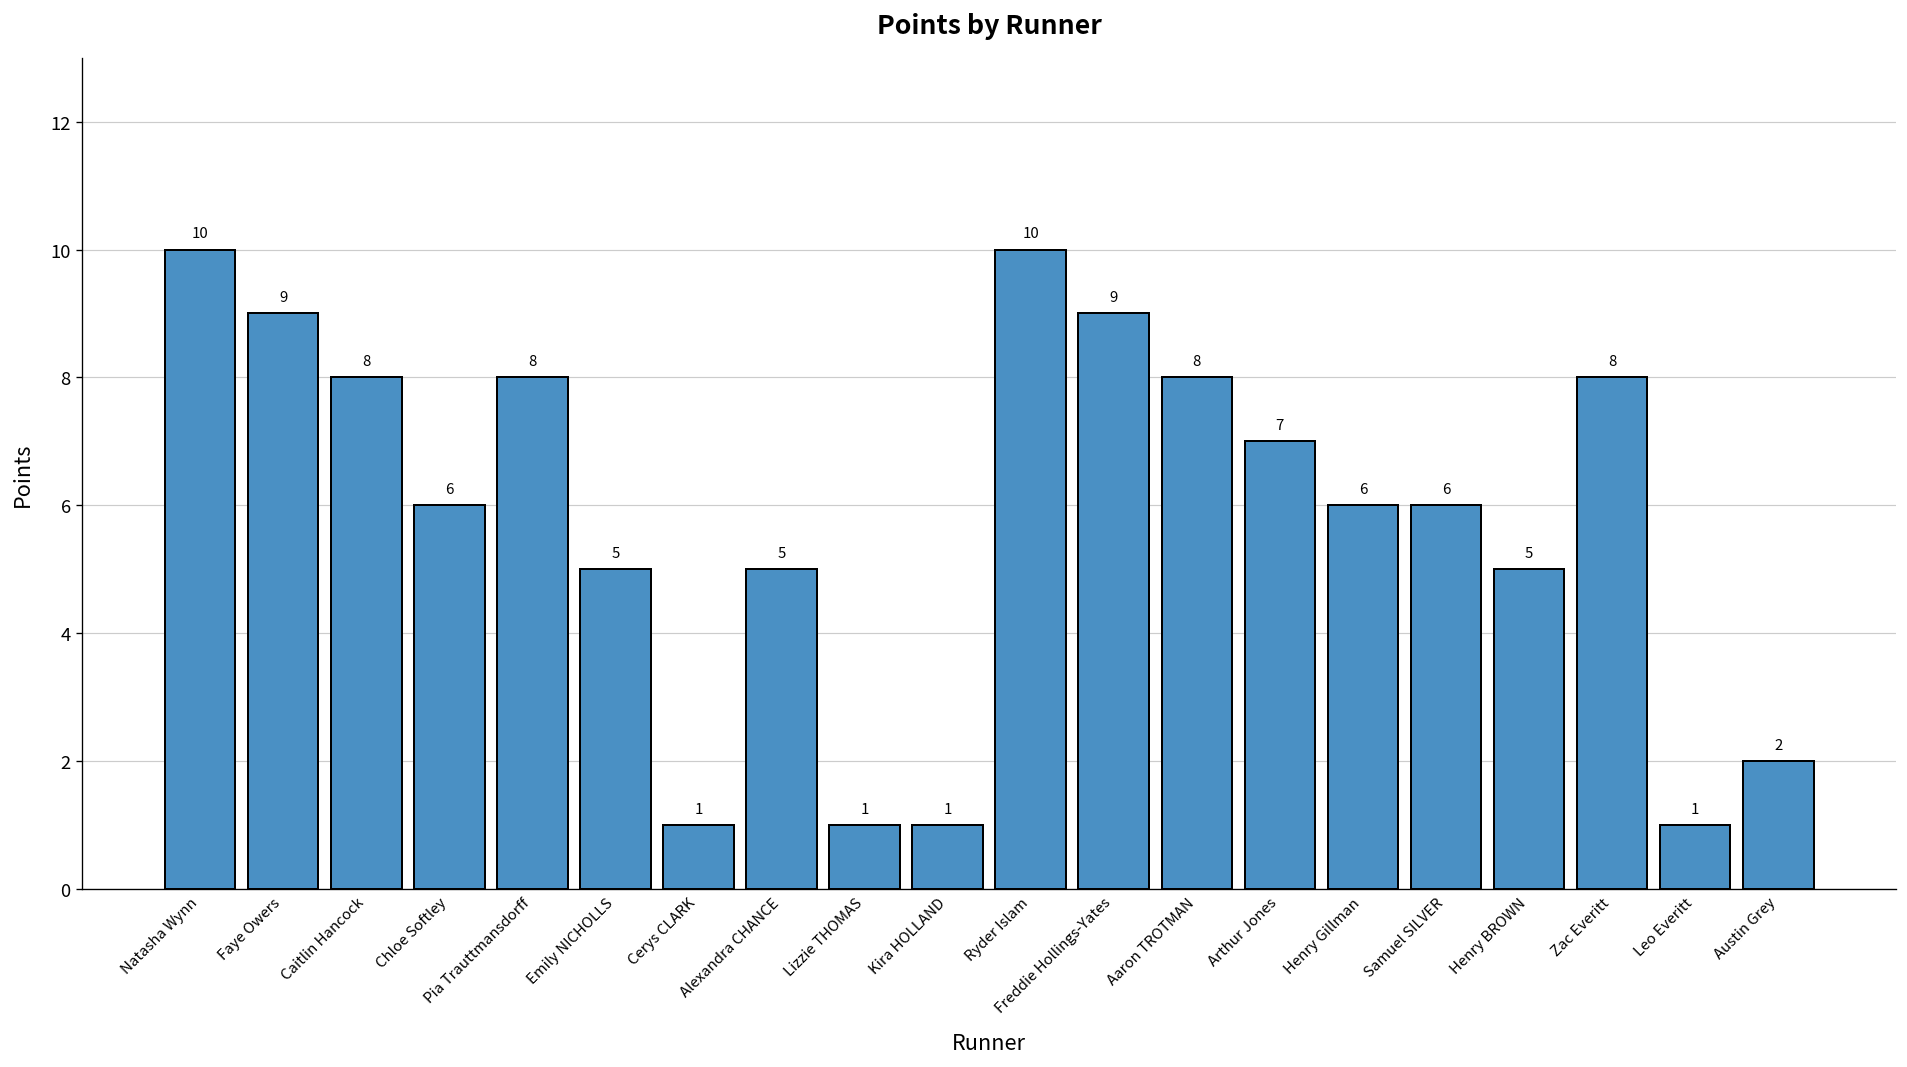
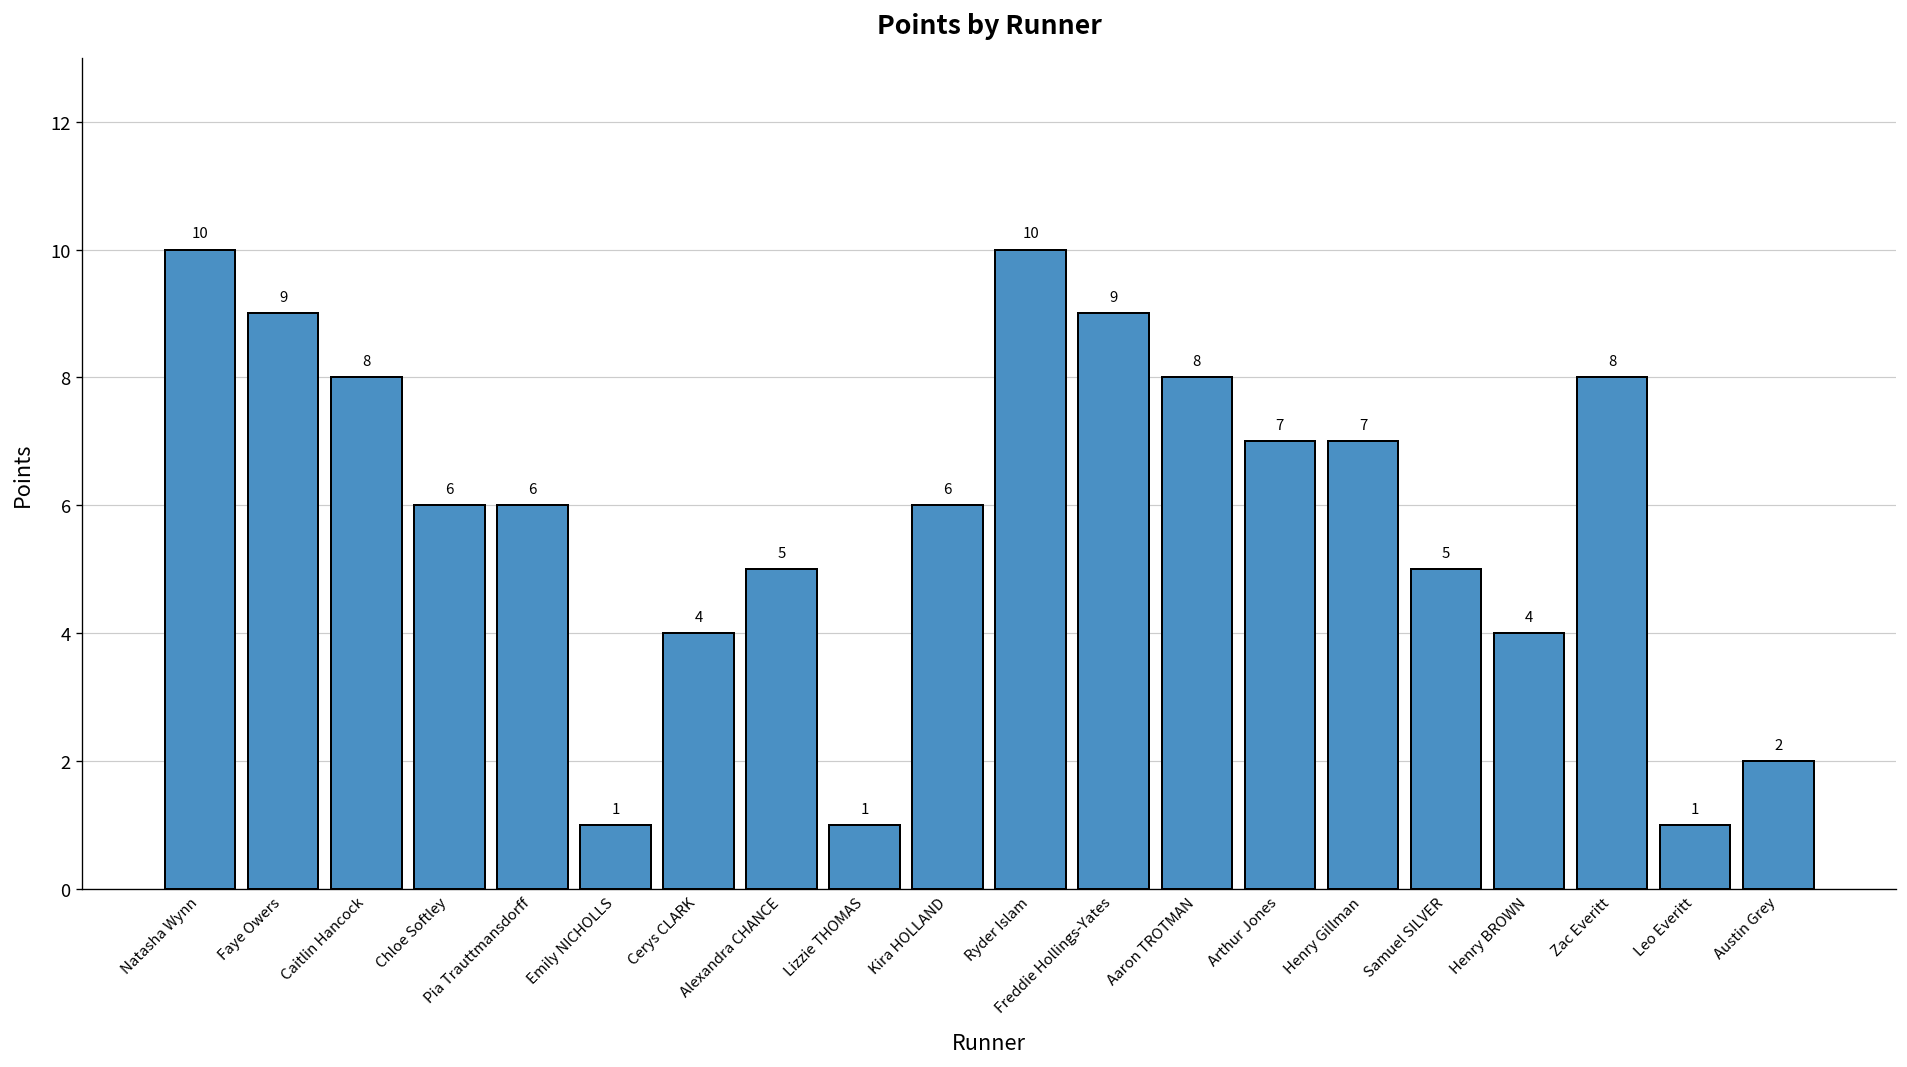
  {
    "Natasha Wynn": 10,
    "Faye Owers": 9,
    "Caitlin Hancock": 8,
    "Chloe Softley": 6,
-   "Pia Trauttmansdorff": 8,
-   "Emily NICHOLLS": 5,
-   "Cerys CLARK": 1,
+   "Pia Trauttmansdorff": 6,
+   "Emily NICHOLLS": 1,
+   "Cerys CLARK": 4,
    "Alexandra CHANCE": 5,
    "Lizzie THOMAS": 1,
-   "Kira HOLLAND": 1,
+   "Kira HOLLAND": 6,
    "Ryder Islam": 10,
    "Freddie Hollings-Yates": 9,
    "Aaron TROTMAN": 8,
    "Arthur Jones": 7,
-   "Henry Gillman": 6,
-   "Samuel SILVER": 6,
-   "Henry BROWN": 5,
+   "Henry Gillman": 7,
+   "Samuel SILVER": 5,
+   "Henry BROWN": 4,
    "Zac Everitt": 8,
    "Leo Everitt": 1,
    "Austin Grey": 2
  }
